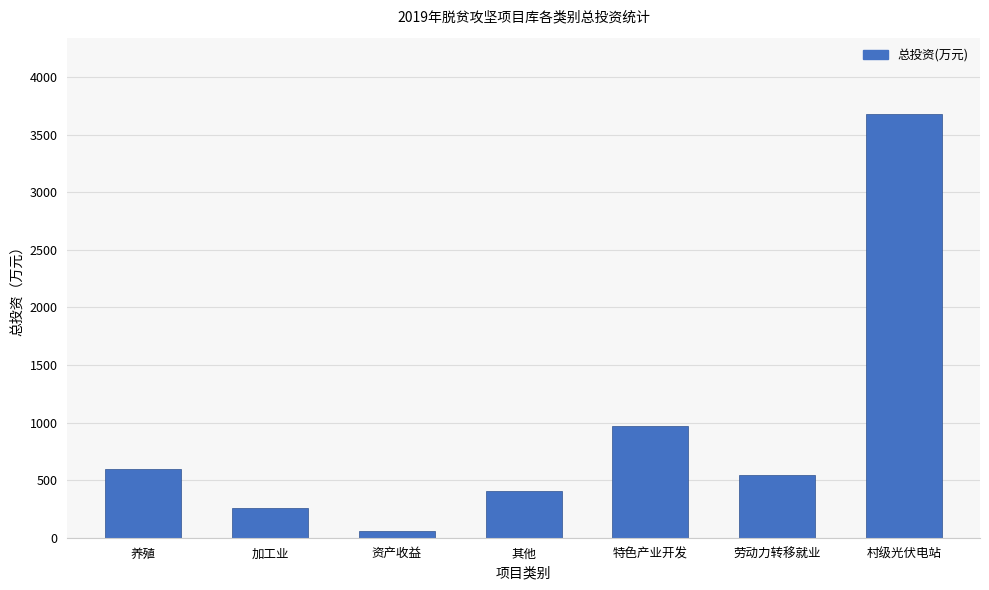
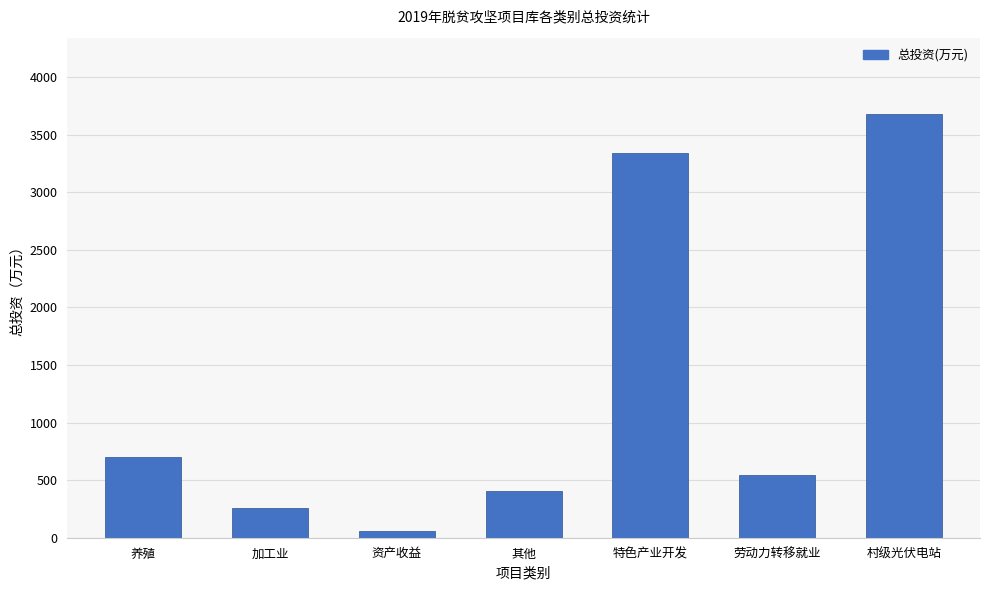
  {
-   "养殖": 600,
+   "养殖": 710,
    "加工业": 260,
    "资产收益": 60,
    "其他": 410,
-   "特色产业开发": 970,
+   "特色产业开发": 3340,
    "劳动力转移就业": 550,
    "村级光伏电站": 3680
  }
